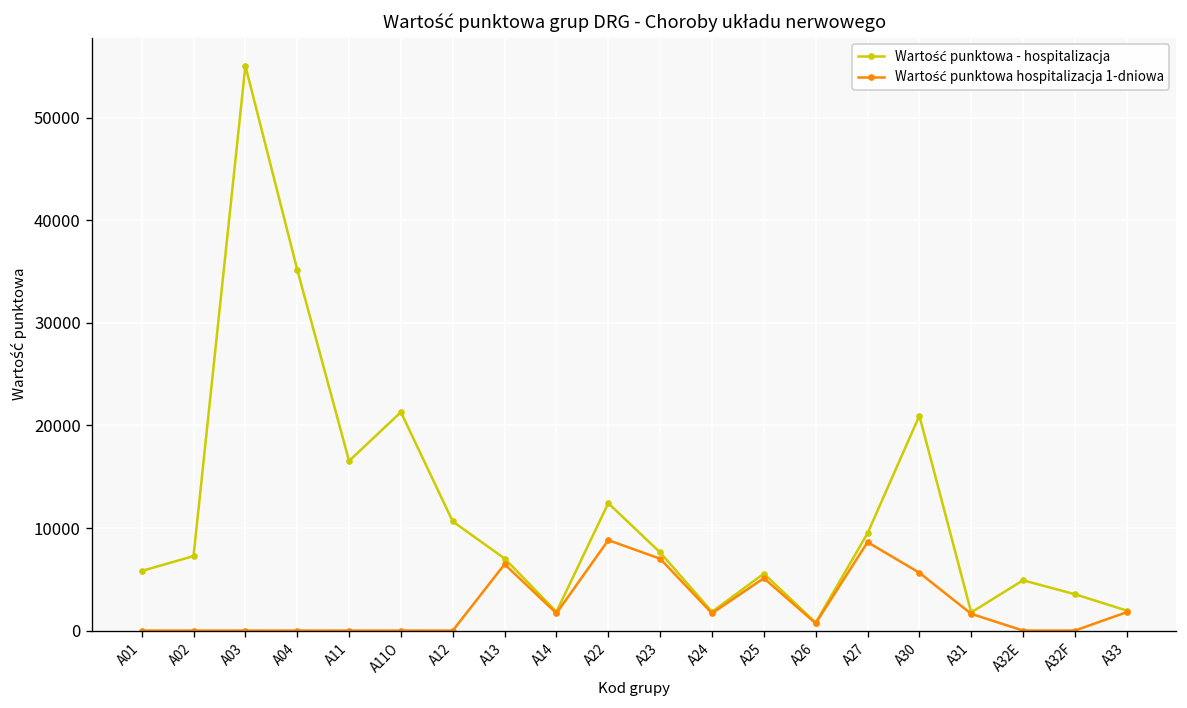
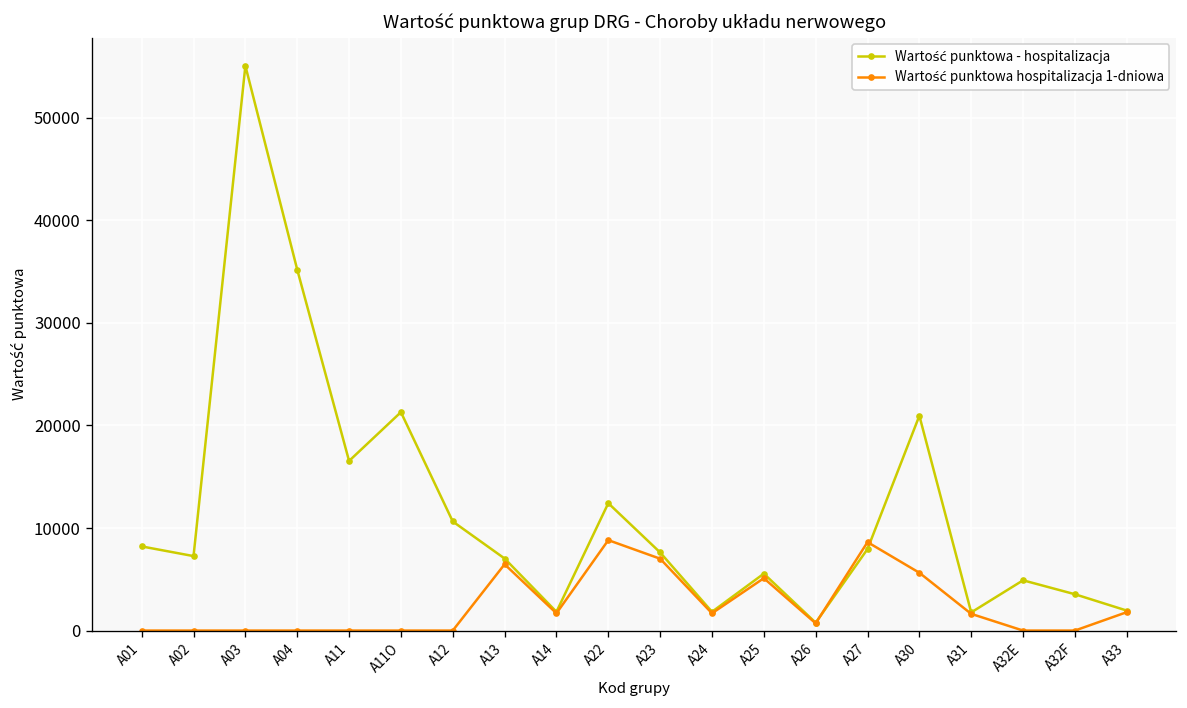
  {
    "Wartość punktowa - hospitalizacja": {
-     "A01": 6000,
+     "A01": 8000,
      "A02": 7000,
      "A03": 55000,
      "A04": 35000,
      "A11": 17000,
      "A11O": 21000,
      "A12": 11000,
      "A13": 7000,
      "A22": 12000,
      "A23": 8000,
      "A25": 6000,
-     "A27": 9000,
+     "A27": 8000,
      "A30": 21000,
      "A32E": 5000,
      "A32F": 4000
    },
    "Wartość punktowa hospitalizacja 1-dniowa": {
      "A01": 0,
      "A02": 0,
      "A03": 0,
      "A04": 0,
      "A11": 0,
      "A11O": 0,
      "A12": 0,
      "A13": 6000,
      "A22": 9000,
      "A23": 7000,
      "A25": 5000,
      "A27": 9000,
      "A30": 6000,
      "A32E": 0,
      "A32F": 0
    }
  }
